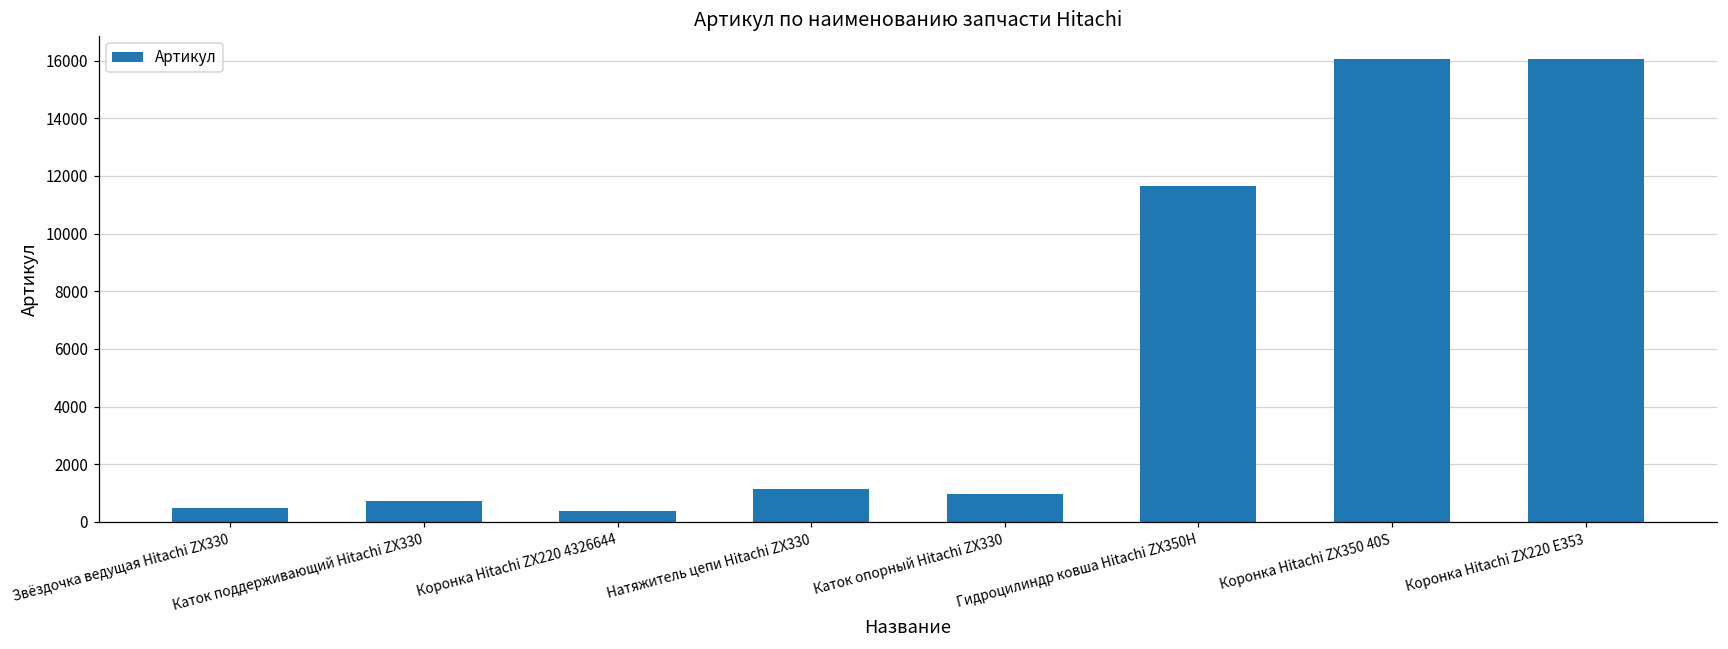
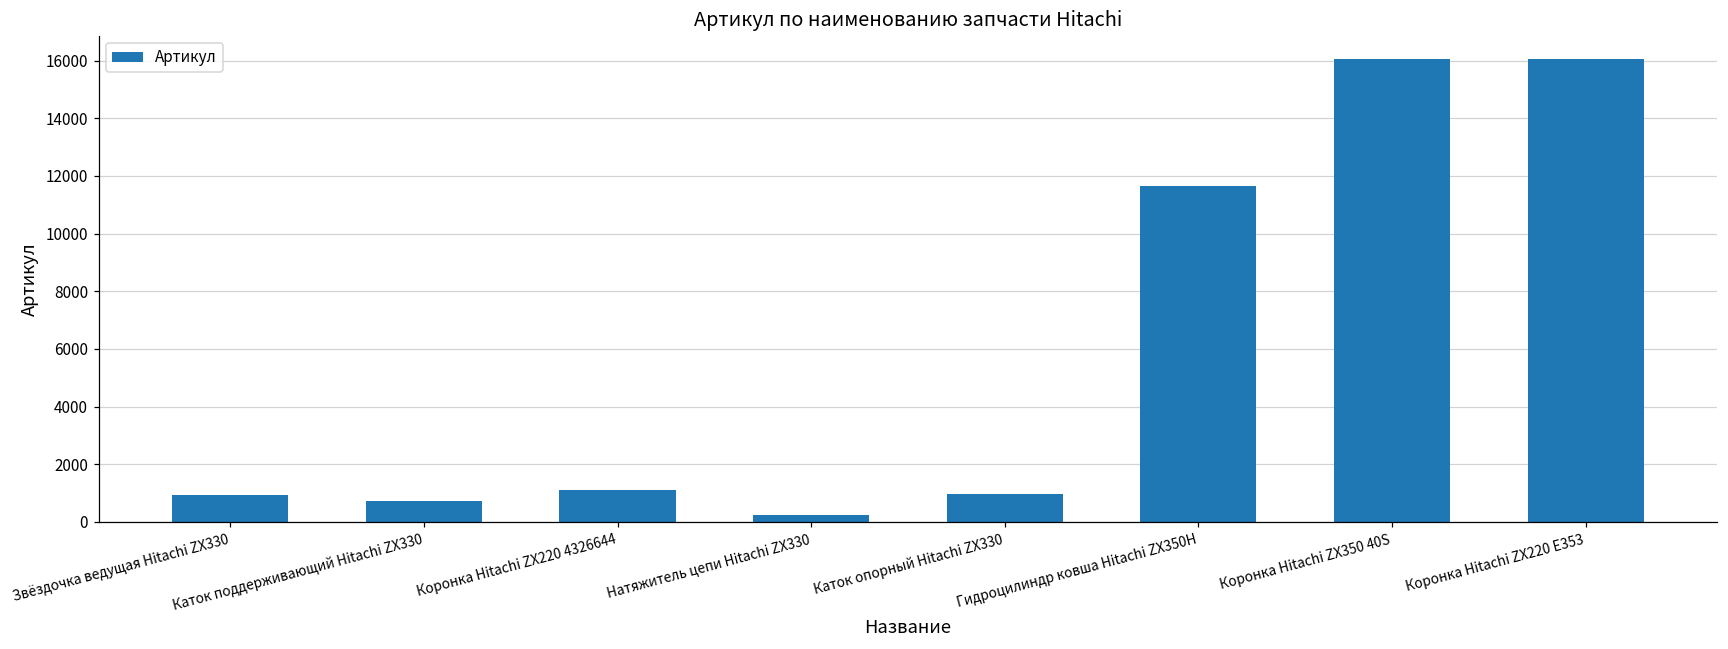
  {
-   "Звёздочка ведущая Hitachi ZX330": 500,
+   "Звёздочка ведущая Hitachi ZX330": 900,
    "Каток поддерживающий Hitachi ZX330": 700,
-   "Коронка Hitachi ZX220 4326644": 400,
-   "Натяжитель цепи Hitachi ZX330": 1200,
+   "Коронка Hitachi ZX220 4326644": 1100,
+   "Натяжитель цепи Hitachi ZX330": 200,
    "Каток опорный Hitachi ZX330": 1000,
    "Гидроцилиндр ковша Hitachi ZX350H": 11700,
    "Коронка Hitachi ZX350 40S": 16100,
    "Коронка Hitachi ZX220 E353": 16100
  }
